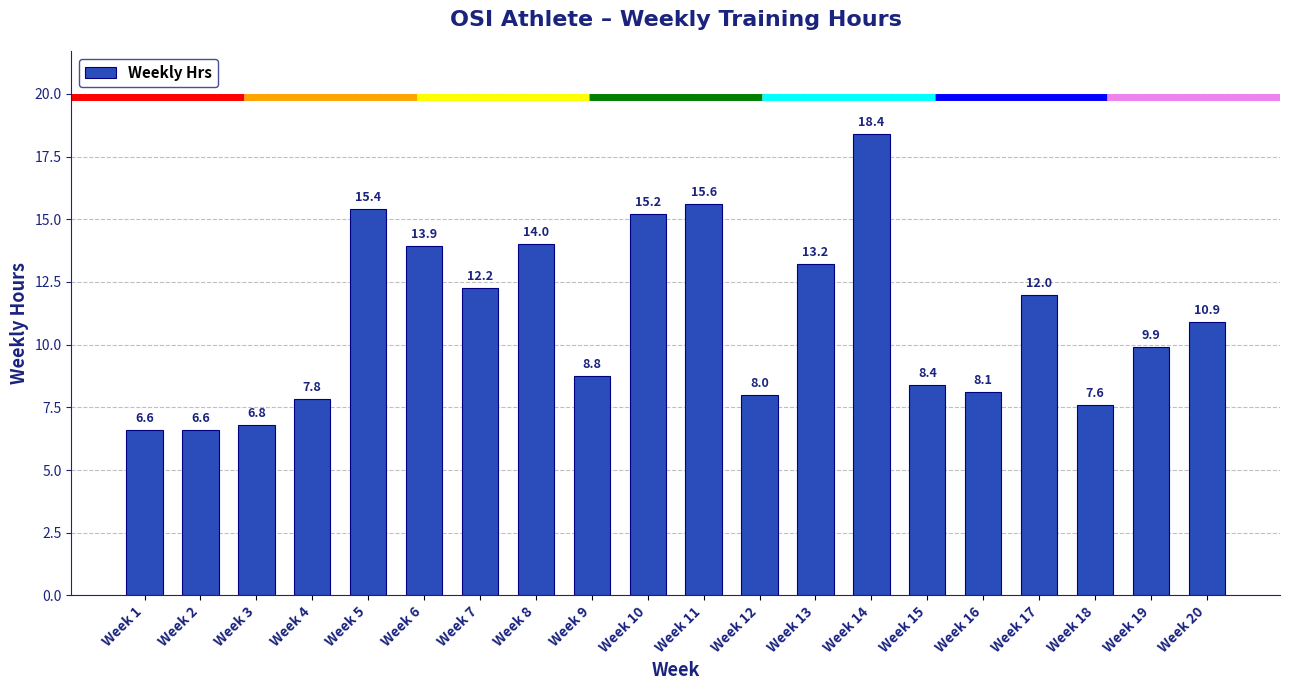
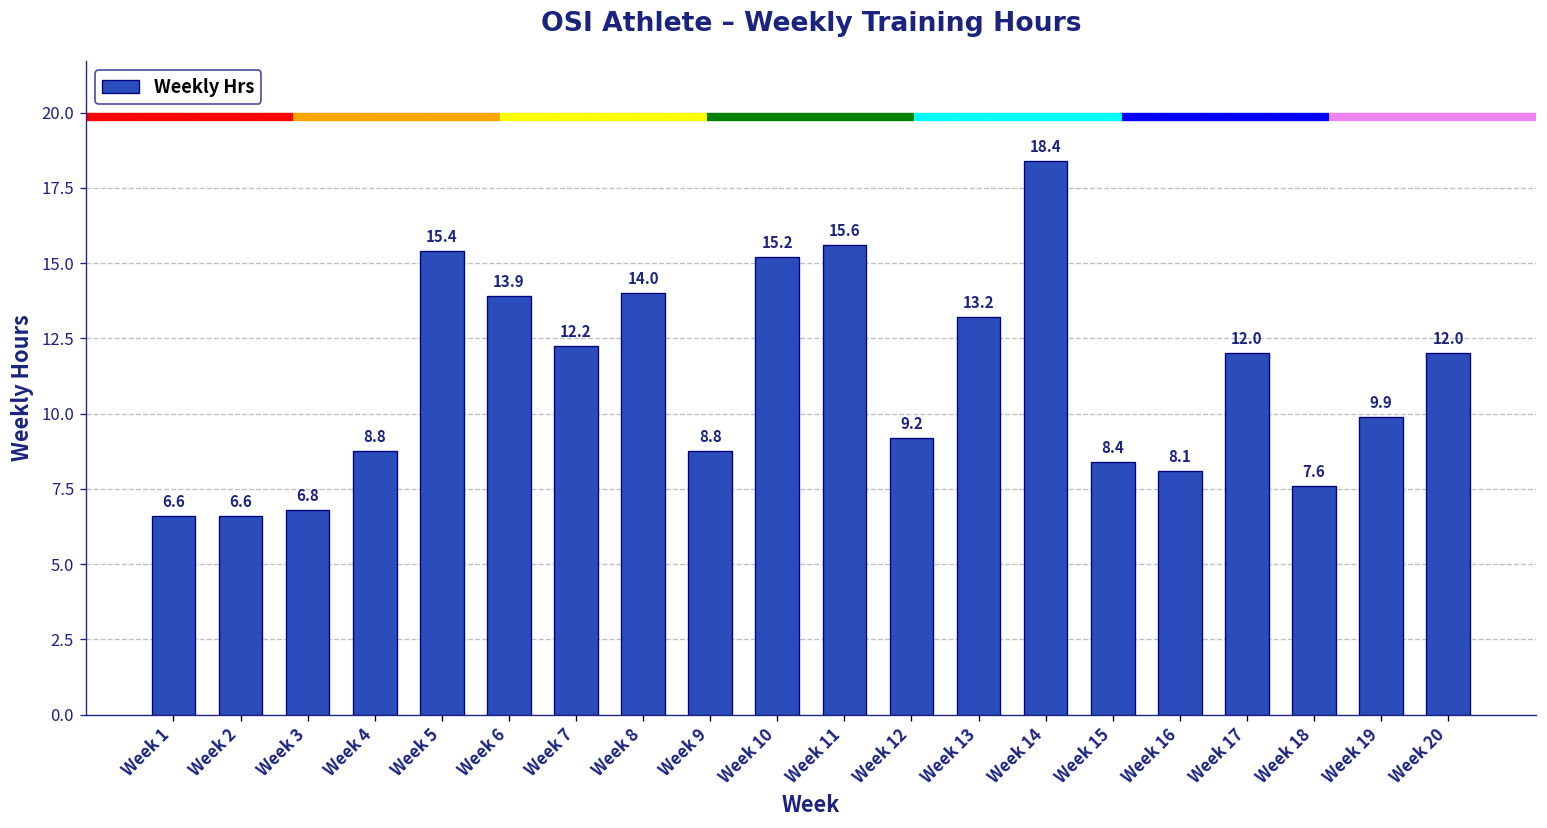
  {
    "Week 1": 6.6,
    "Week 2": 6.6,
    "Week 3": 6.8,
-   "Week 4": 7.8,
+   "Week 4": 8.8,
    "Week 5": 15.4,
    "Week 6": 13.9,
    "Week 7": 12.2,
    "Week 8": 14.0,
    "Week 9": 8.8,
    "Week 10": 15.2,
    "Week 11": 15.6,
-   "Week 12": 8.0,
+   "Week 12": 9.2,
    "Week 13": 13.2,
    "Week 14": 18.4,
    "Week 15": 8.4,
    "Week 16": 8.1,
    "Week 17": 12.0,
    "Week 18": 7.6,
    "Week 19": 9.9,
-   "Week 20": 10.9
+   "Week 20": 12.0
  }
